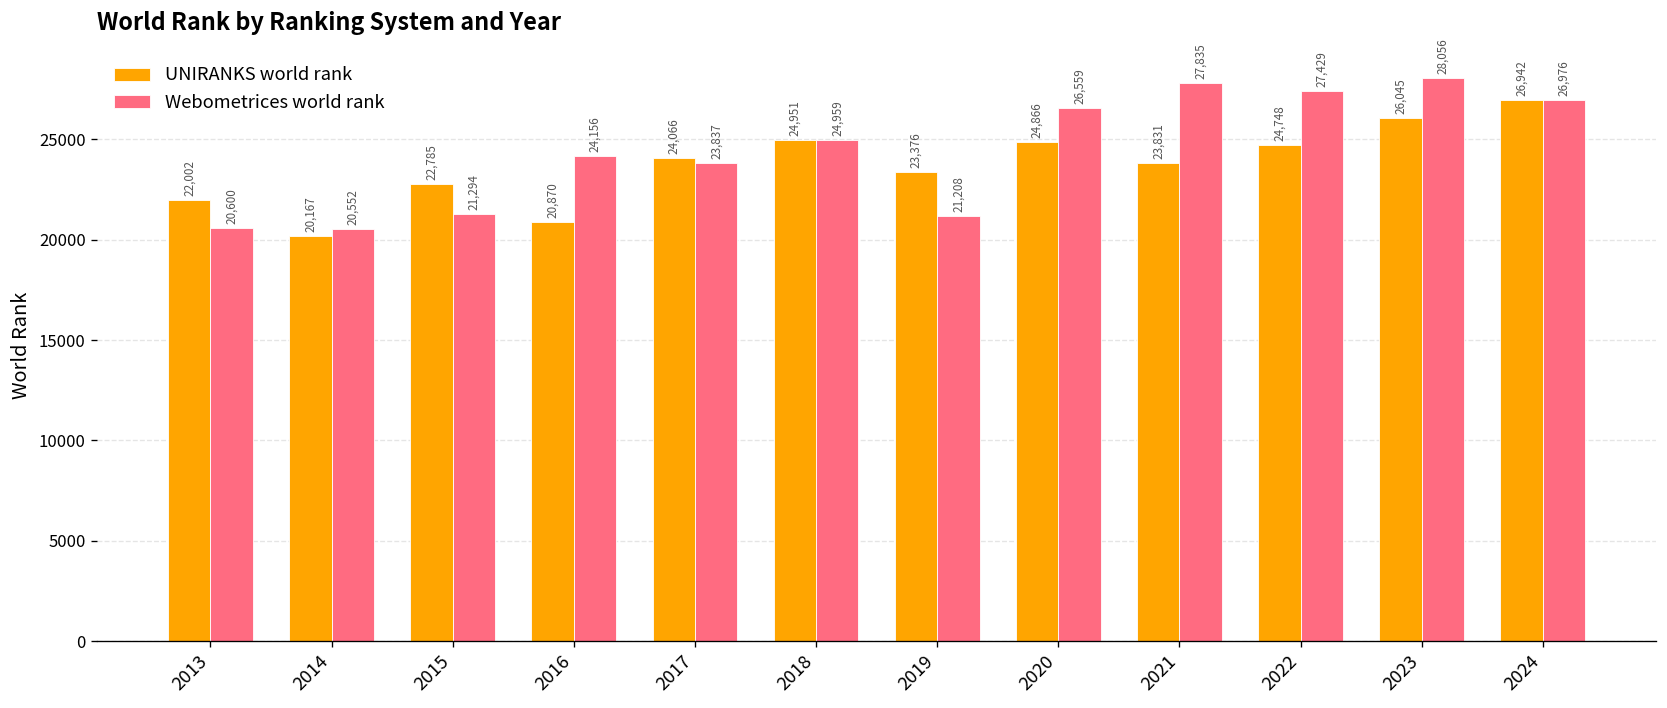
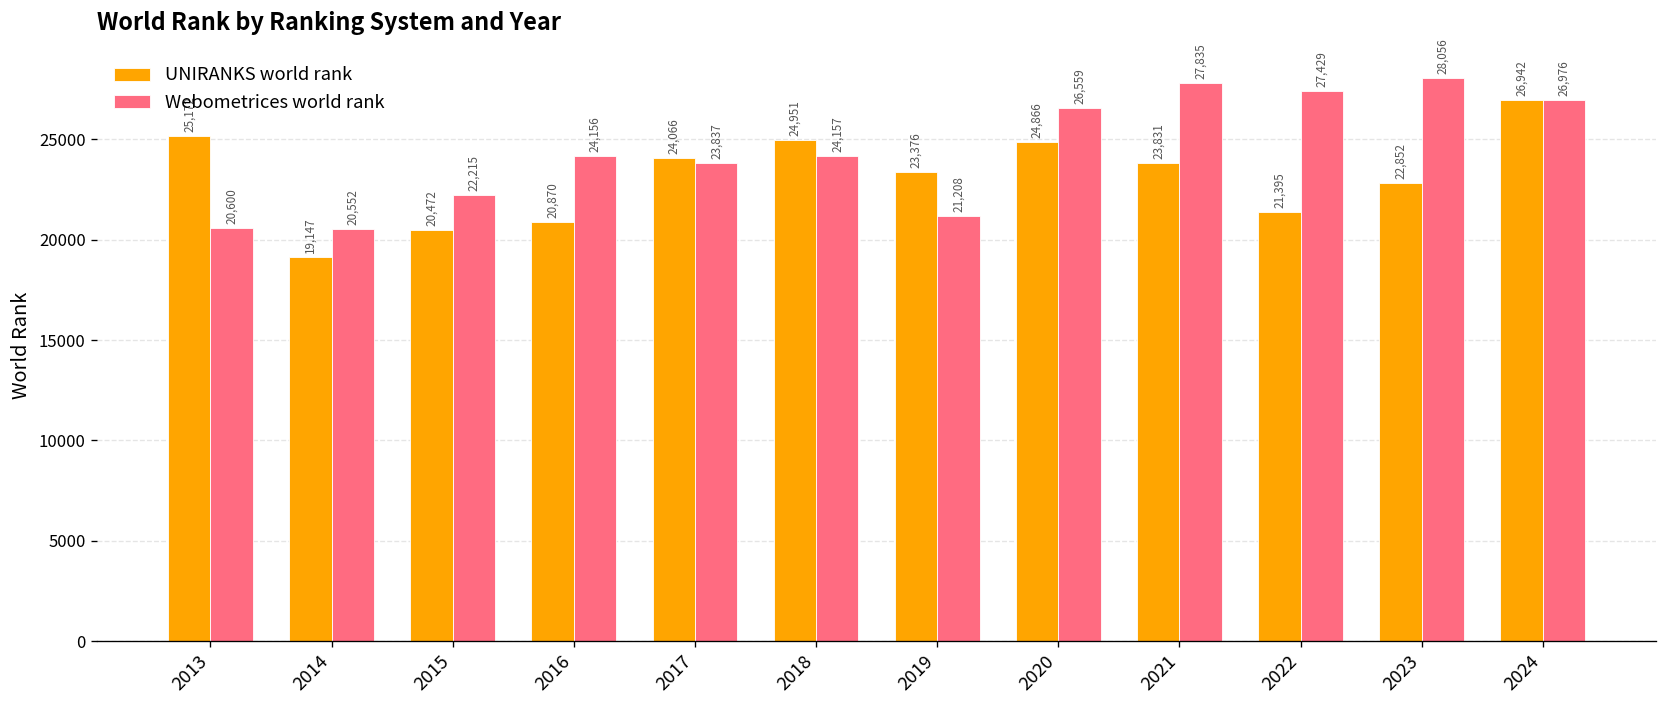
  {
    "UNIRANKS world rank": {
-     "2013": "22,002",
-     "2014": "20,167",
-     "2015": "22,785",
+     "2013": "25,172",
+     "2014": "19,147",
+     "2015": "20,472",
      "2016": "20,870",
      "2017": "24,066",
      "2018": "24,951",
      "2019": "23,376",
      "2020": "24,866",
      "2021": "23,831",
-     "2022": "24,748",
-     "2023": "26,045",
+     "2022": "21,395",
+     "2023": "22,852",
      "2024": "26,942"
    },
    "Webometrices world rank": {
      "2013": "20,600",
      "2014": "20,552",
-     "2015": "21,294",
+     "2015": "22,215",
      "2016": "24,156",
      "2017": "23,837",
-     "2018": "24,959",
+     "2018": "24,157",
      "2019": "21,208",
      "2020": "26,559",
      "2021": "27,835",
      "2022": "27,429",
      "2023": "28,056",
      "2024": "26,976"
    }
  }
